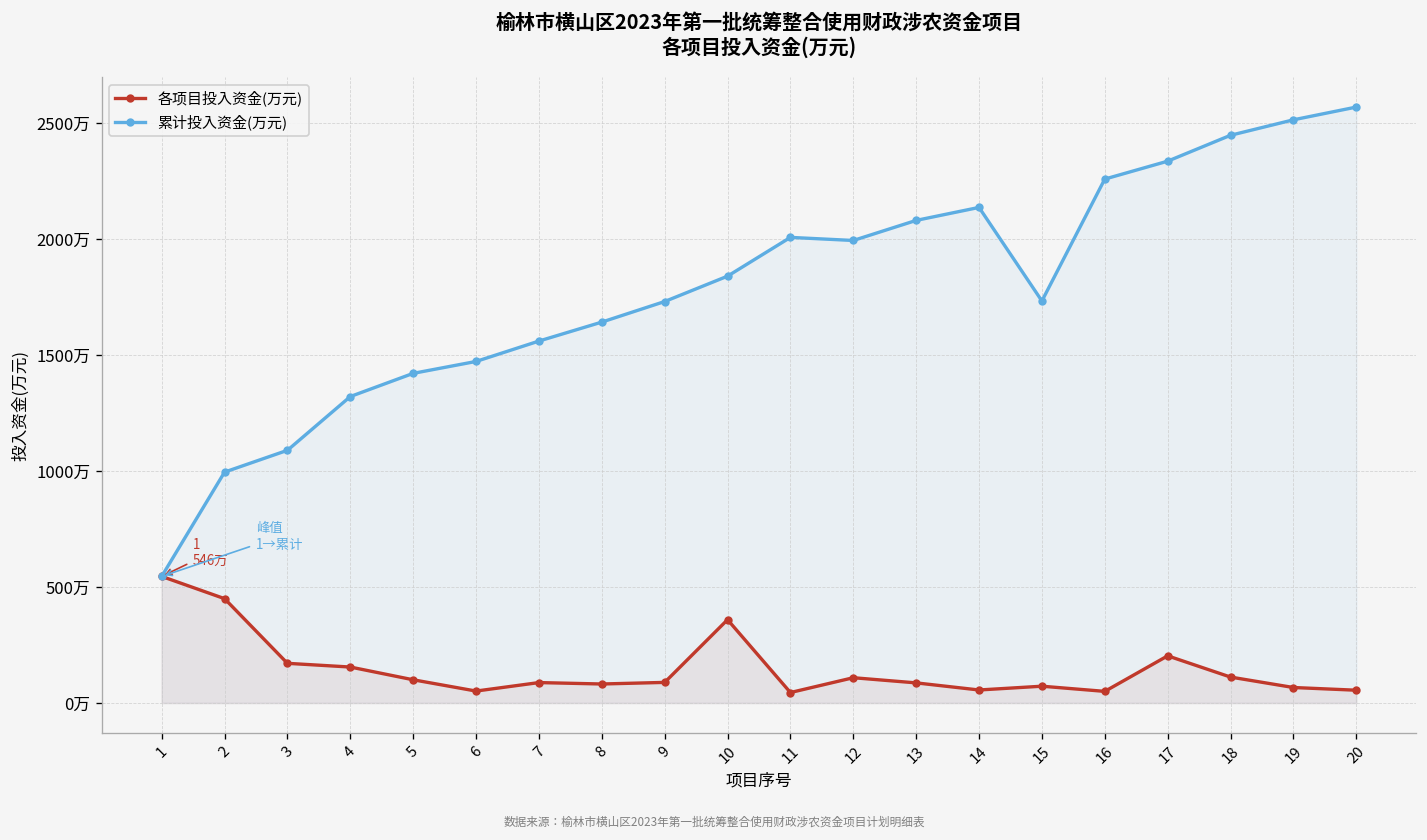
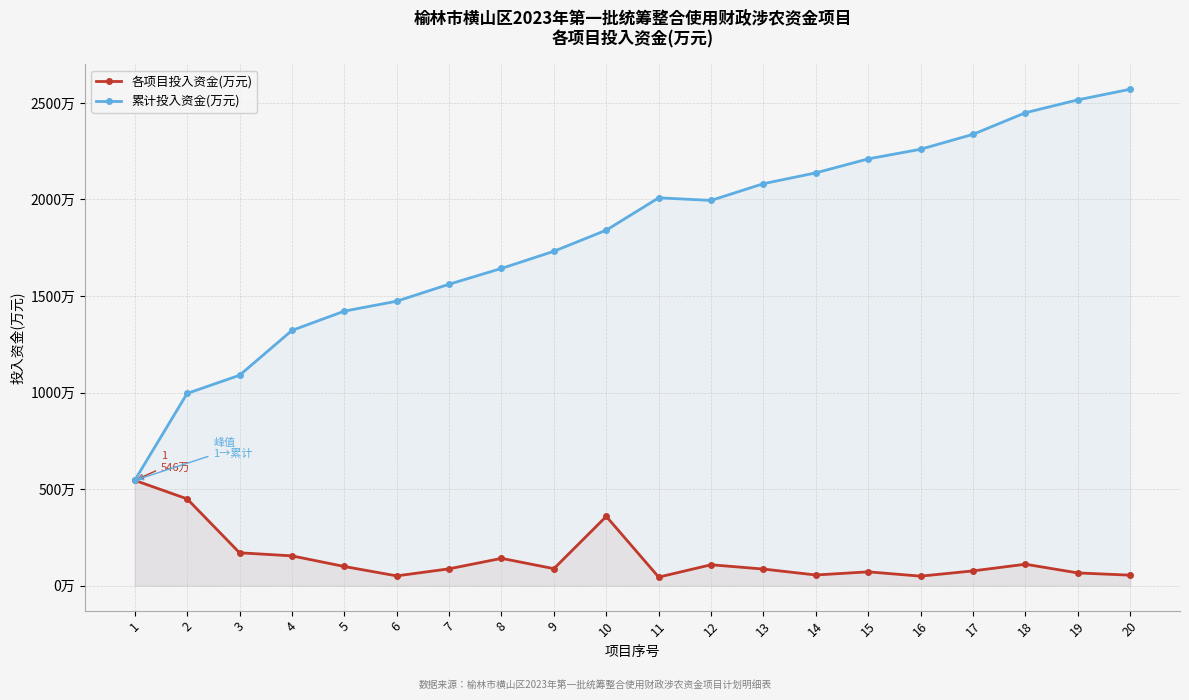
  {
    "各项目投入资金(万元)": {
      "2": "450万",
      "3": "170万",
      "4": "160万",
      "5": "100万",
      "6": "50万",
      "7": "90万",
-     "8": "80万",
+     "8": "140万",
      "9": "90万",
      "10": "360万",
      "11": "50万",
      "12": "110万",
      "13": "90万",
      "14": "60万",
      "15": "70万",
      "16": "50万",
-     "17": "200万",
+     "17": "80万",
      "18": "110万",
      "19": "70万",
      "20": "60万"
    },
    "累计投入资金(万元)": {
      "2": "1000万",
      "3": "1090万",
      "4": "1320万",
      "5": "1420万",
      "6": "1470万",
      "7": "1560万",
      "8": "1640万",
      "9": "1730万",
      "10": "1840万",
      "11": "2010万",
      "12": "2000万",
      "13": "2080万",
      "14": "2140万",
-     "15": "1730万",
+     "15": "2210万",
      "16": "2260万",
      "17": "2340万",
      "18": "2450万",
      "19": "2520万",
      "20": "2570万"
    }
  }
